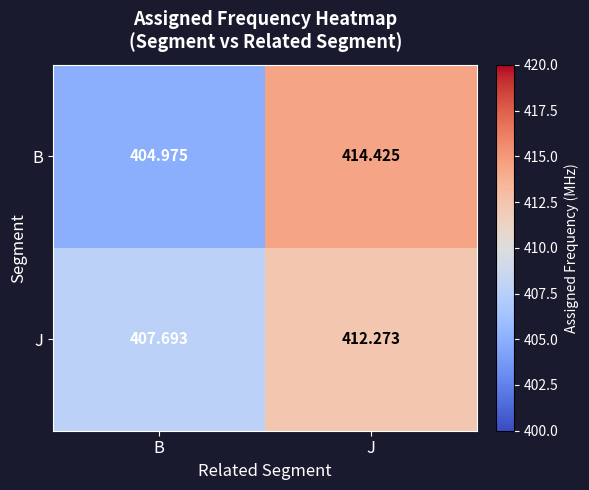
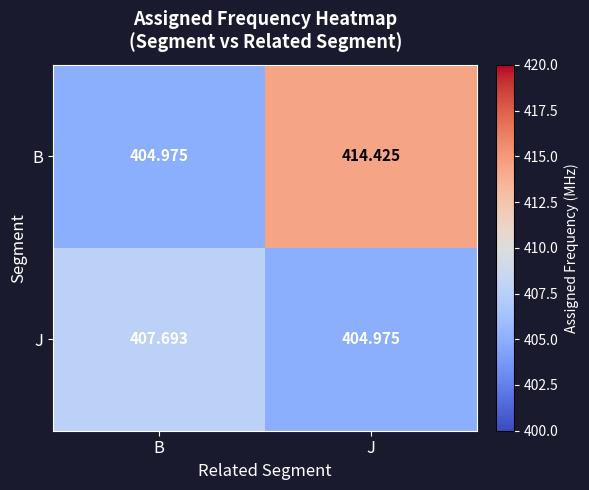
  {
    "B": {
      "B": 404.975,
      "J": 414.425
    },
    "J": {
      "B": 407.693,
-     "J": 412.273
+     "J": 404.975
    }
  }
